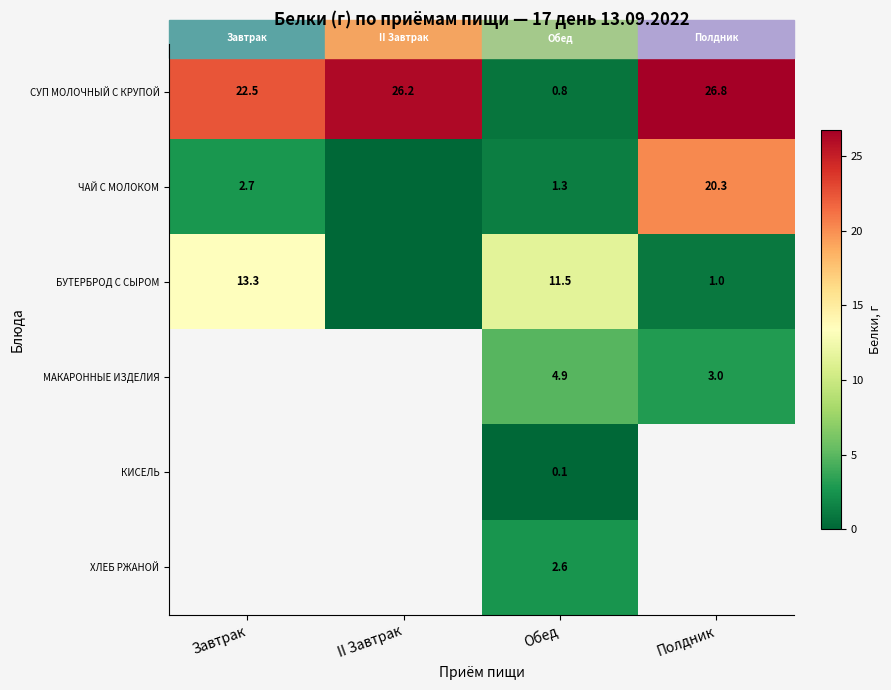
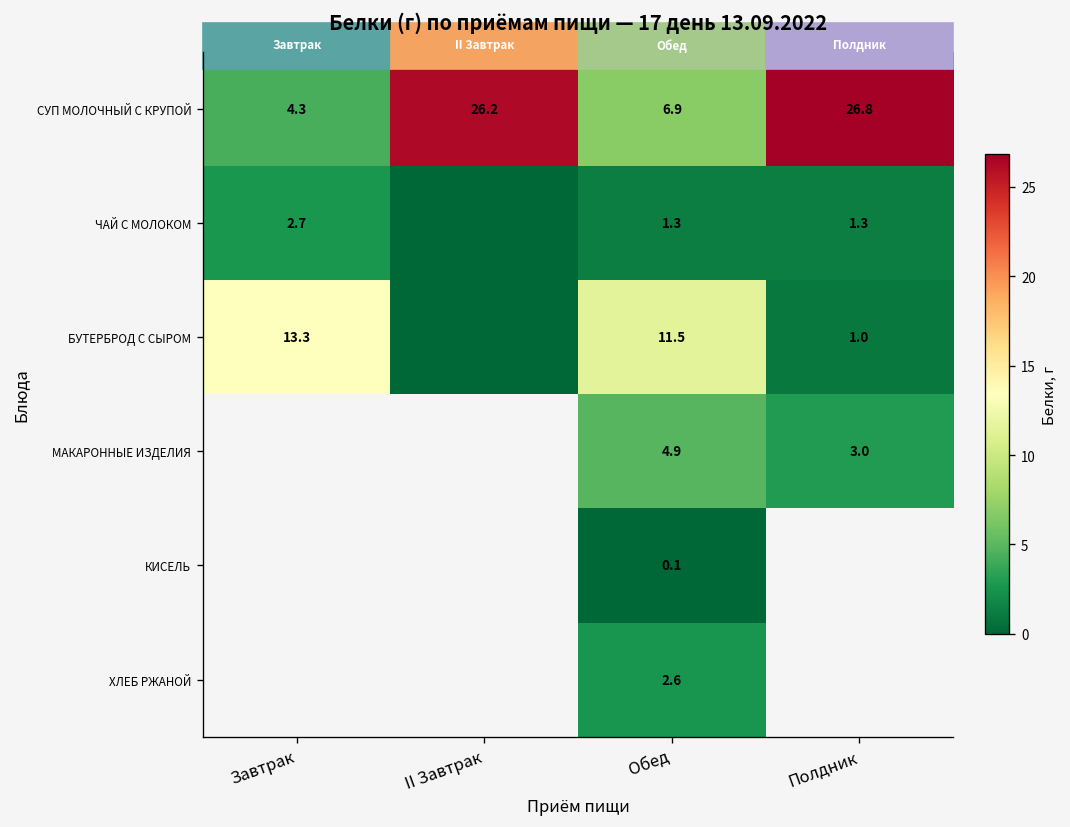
  {
    "СУП МОЛОЧНЫЙ С КРУПОЙ": {
-     "Завтрак": 22.5,
+     "Завтрак": 4.3,
      "II Завтрак": 26.2,
-     "Обед": 0.8,
+     "Обед": 6.9,
      "Полдник": 26.8
    },
    "ЧАЙ С МОЛОКОМ": {
      "Завтрак": 2.7,
      "Обед": 1.3,
-     "Полдник": 20.3
+     "Полдник": 1.3
    },
    "БУТЕРБРОД С СЫРОМ": {
      "Завтрак": 13.3,
      "Обед": 11.5,
      "Полдник": 1.0
    },
    "МАКАРОННЫЕ ИЗДЕЛИЯ": {
      "Обед": 4.9,
      "Полдник": 3.0
    },
    "КИСЕЛЬ": {
      "Обед": 0.1
    },
    "ХЛЕБ РЖАНОЙ": {
      "Обед": 2.6
    }
  }
